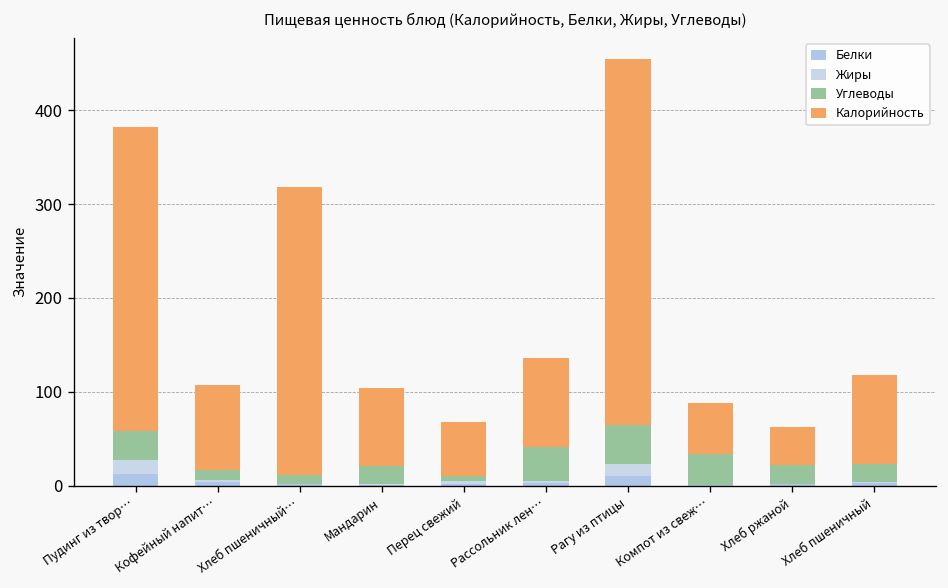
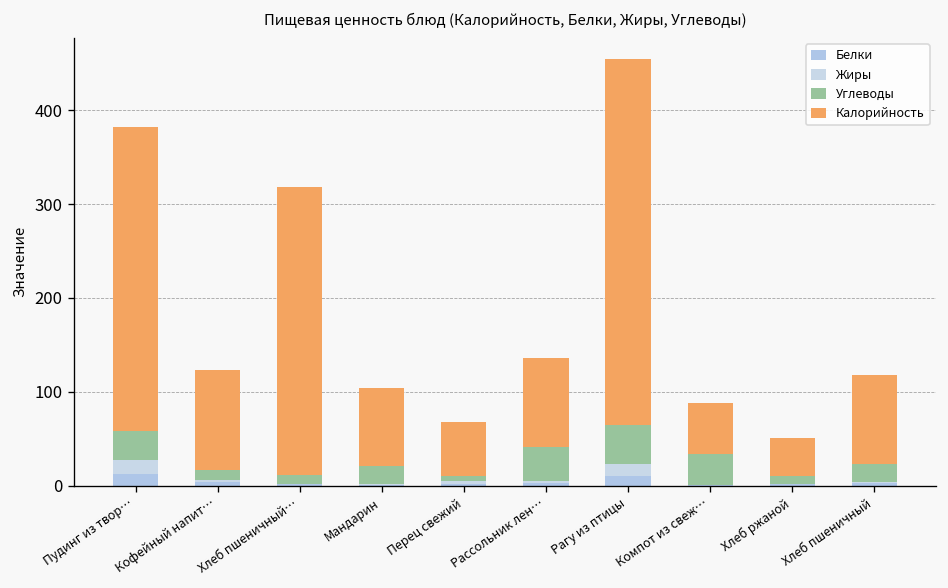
  {
    "Углеводы": {
      "Пудинг из твор…": 30,
      "Кофейный напит…": 10,
      "Хлеб пшеничный…": 10,
      "Мандарин": 20,
      "Перец свежий": 0,
      "Рассольник лен…": 40,
      "Рагу из птицы": 40,
      "Компот из свеж…": 30,
-     "Хлеб ржаной": 20,
+     "Хлеб ржаной": 10,
      "Хлеб пшеничный": 20
    },
    "Калорийность": {
      "Пудинг из твор…": 320,
-     "Кофейный напит…": 90,
+     "Кофейный напит…": 110,
      "Хлеб пшеничный…": 310,
      "Мандарин": 80,
      "Перец свежий": 60,
      "Рассольник лен…": 100,
      "Рагу из птицы": 390,
      "Компот из свеж…": 50,
      "Хлеб ржаной": 40,
      "Хлеб пшеничный": 90
    }
  }
